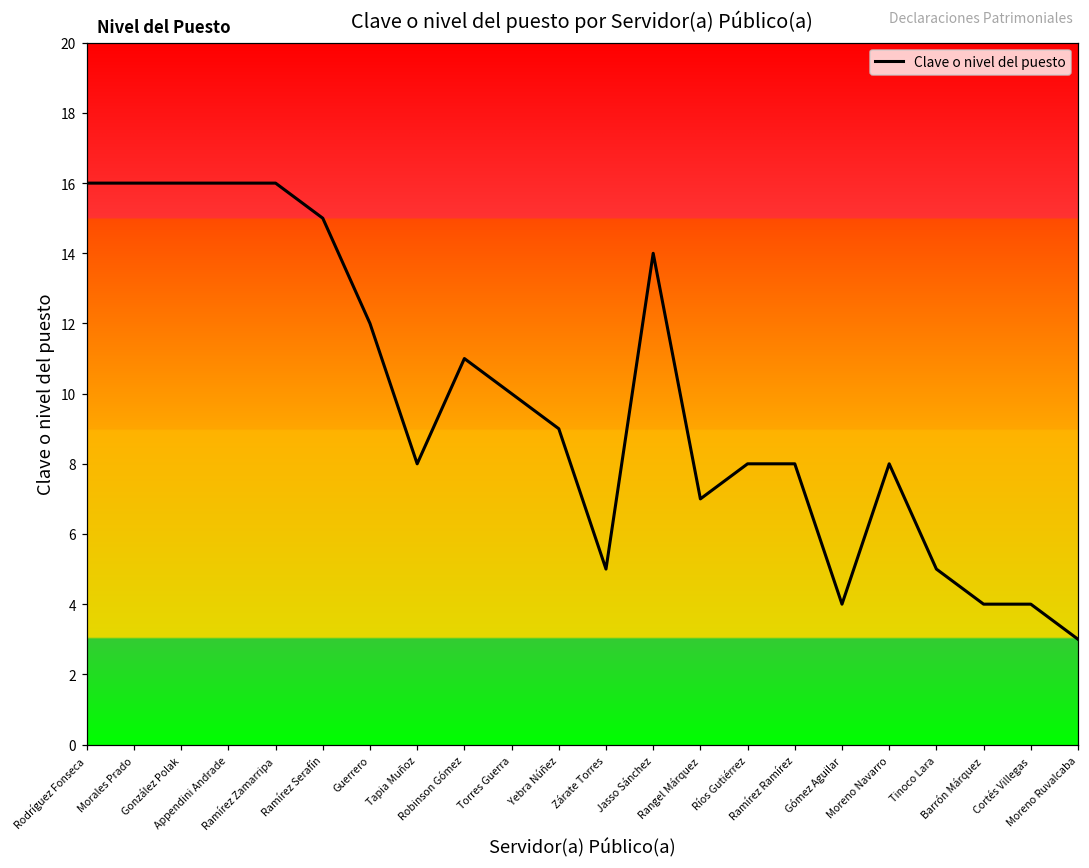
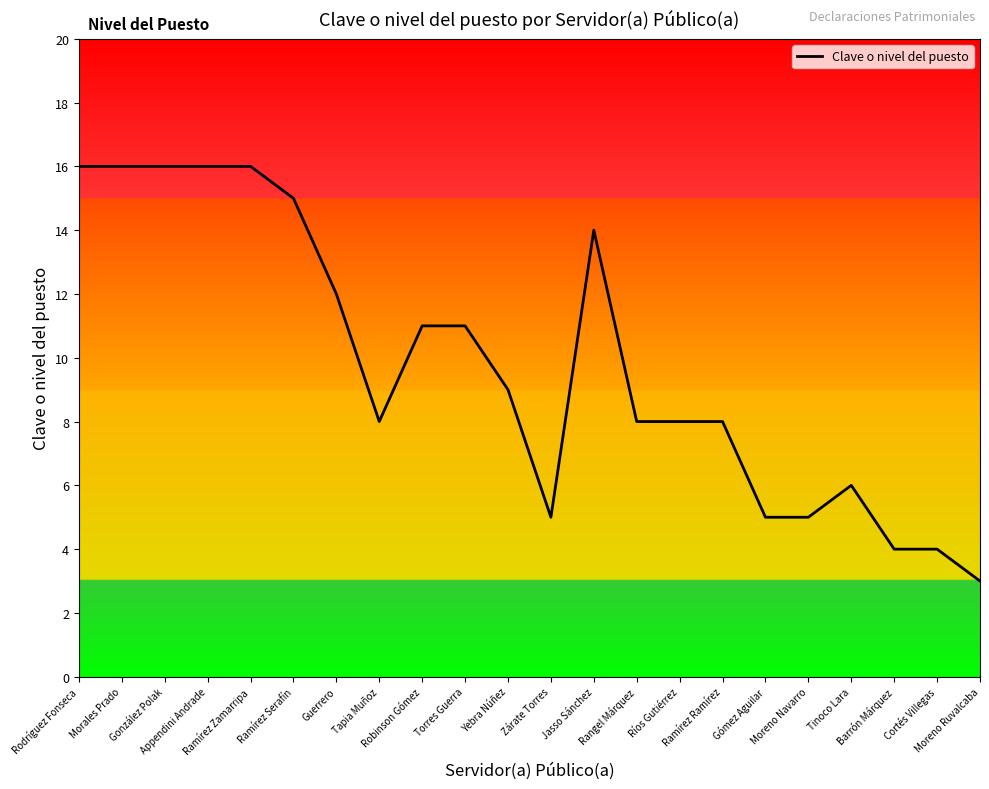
  {
    "Rodríguez Fonseca": 16,
    "Morales Prado": 16,
    "González Polak": 16,
    "Appendini Andrade": 16,
    "Ramírez Zamarripa": 16,
    "Ramírez Serafín": 15,
    "Guerrero": 12,
    "Tapia Muñoz": 8,
    "Robinson Gómez": 11,
-   "Torres Guerra": 10,
+   "Torres Guerra": 11,
    "Yebra Núñez": 9,
    "Zárate Torres": 5,
    "Jasso Sánchez": 14,
-   "Rangel Márquez": 7,
+   "Rangel Márquez": 8,
    "Ríos Gutiérrez": 8,
    "Ramírez Ramírez": 8,
-   "Gómez Aguilar": 4,
-   "Moreno Navarro": 8,
-   "Tinoco Lara": 5,
+   "Gómez Aguilar": 5,
+   "Moreno Navarro": 5,
+   "Tinoco Lara": 6,
    "Barrón Márquez": 4,
    "Cortés Villegas": 4,
    "Moreno Ruvalcaba": 3
  }
